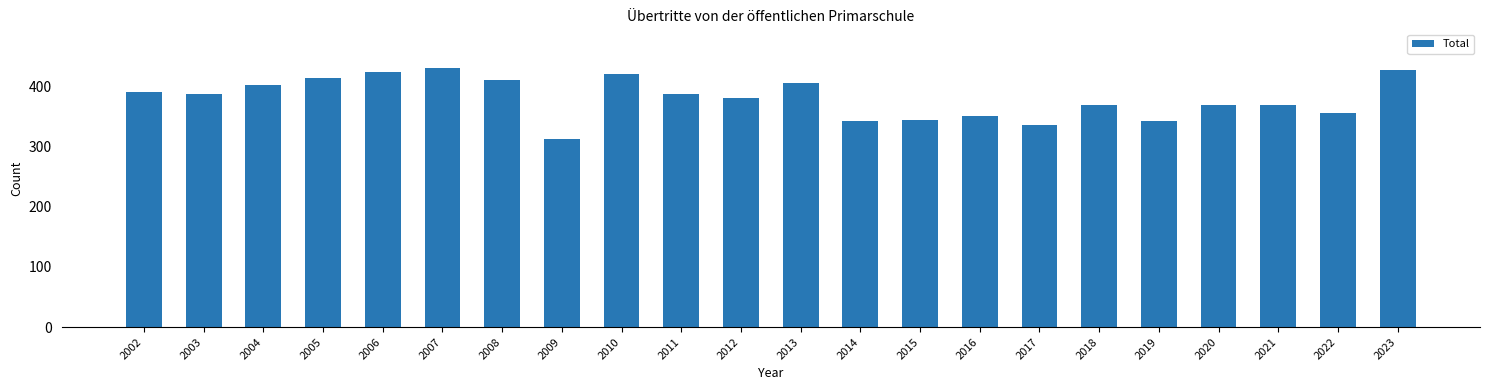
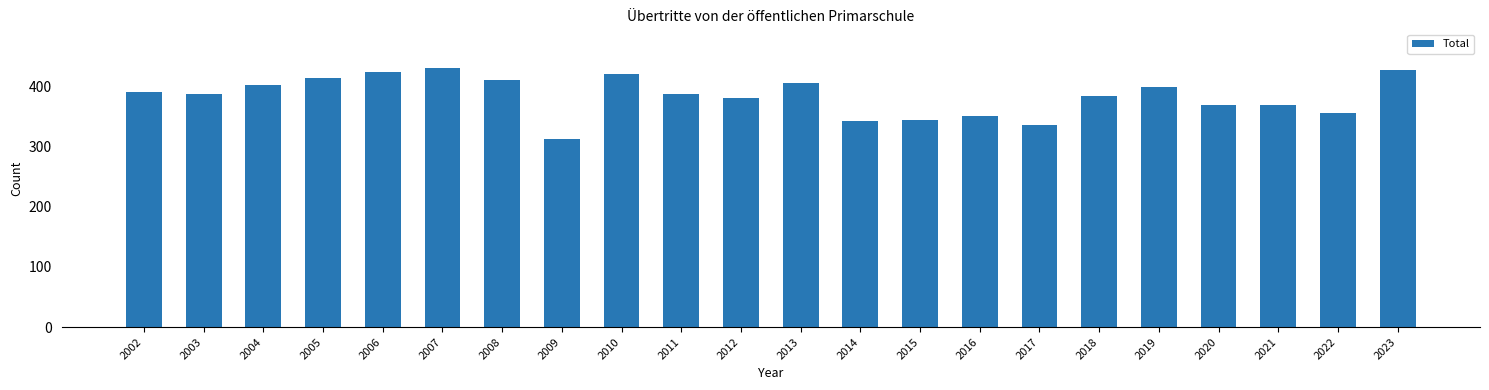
  {
    "2002": 390,
    "2003": 390,
    "2004": 400,
    "2005": 410,
    "2006": 420,
    "2007": 430,
    "2008": 410,
    "2009": 310,
    "2010": 420,
    "2011": 390,
    "2012": 380,
    "2013": 410,
    "2014": 340,
    "2015": 340,
    "2016": 350,
    "2017": 340,
-   "2018": 370,
-   "2019": 340,
+   "2018": 380,
+   "2019": 400,
    "2020": 370,
    "2021": 370,
    "2022": 360,
    "2023": 430
  }
